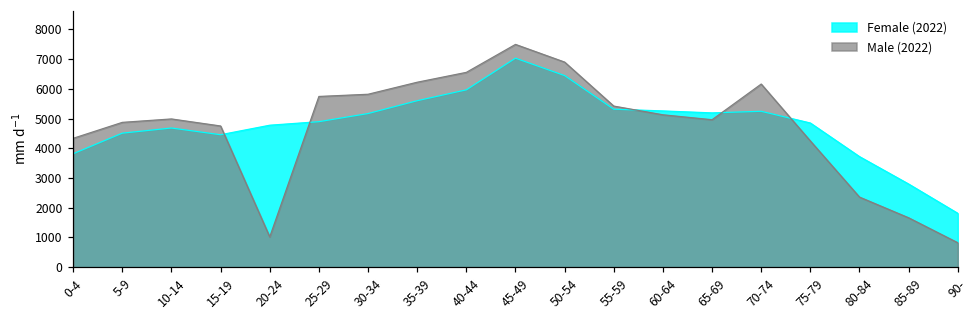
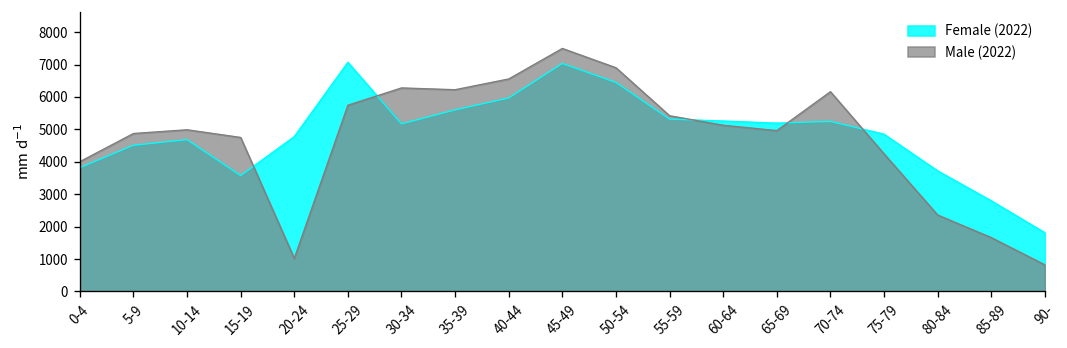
  {
    "Female (2022)": {
      "0-4": 3800,
      "5-9": 4500,
      "10-14": 4700,
-     "15-19": 4500,
+     "15-19": 3600,
      "20-24": 4800,
-     "25-29": 4900,
+     "25-29": 7100,
      "30-34": 5200,
      "35-39": 5600,
      "40-44": 6000,
      "45-49": 7000,
      "50-54": 6400,
      "55-59": 5300,
      "60-64": 5300,
      "65-69": 5200,
      "70-74": 5200,
      "75-79": 4900,
      "80-84": 3700,
      "85-89": 2800,
      "90-": 1800
    },
    "Male (2022)": {
-     "0-4": 4300,
+     "0-4": 4000,
      "5-9": 4900,
      "10-14": 5000,
      "15-19": 4800,
      "20-24": 1000,
      "25-29": 5700,
-     "30-34": 5800,
+     "30-34": 6300,
      "35-39": 6200,
      "40-44": 6600,
      "45-49": 7500,
      "50-54": 6900,
      "55-59": 5400,
      "60-64": 5100,
      "65-69": 5000,
      "70-74": 6200,
      "75-79": 4200,
      "80-84": 2400,
      "85-89": 1700,
      "90-": 800
    }
  }
